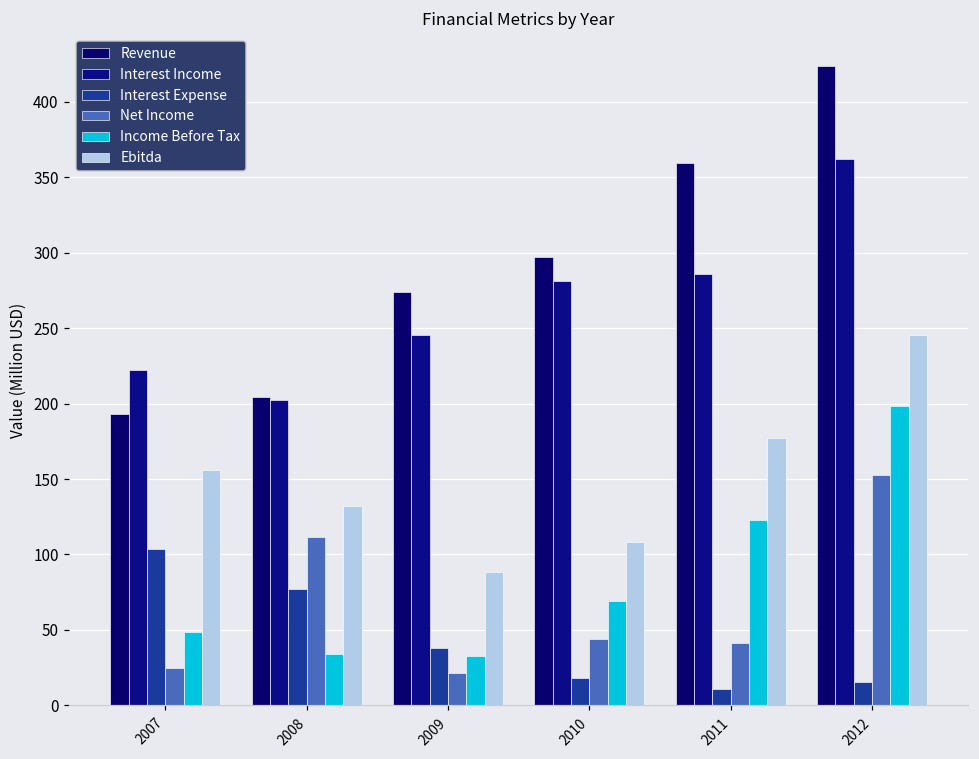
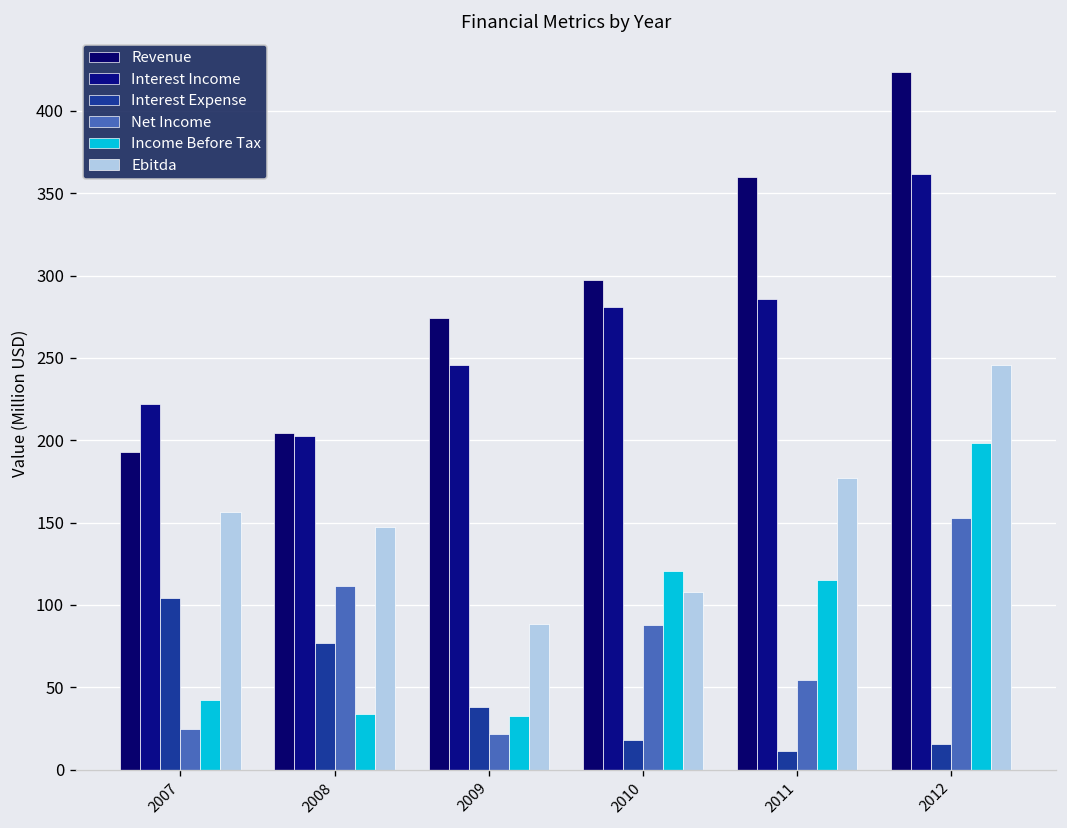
  {
    "Net Income": {
      "2007": 25,
      "2008": 112,
      "2009": 21,
-     "2010": 44,
-     "2011": 41,
+     "2010": 88,
+     "2011": 54,
      "2012": 153
    },
    "Income Before Tax": {
-     "2007": 48,
+     "2007": 42,
      "2008": 34,
      "2009": 33,
-     "2010": 69,
-     "2011": 123,
+     "2010": 121,
+     "2011": 115,
      "2012": 199
    },
    "Ebitda": {
      "2007": 156,
-     "2008": 132,
+     "2008": 147,
      "2009": 88,
      "2010": 108,
      "2011": 177,
      "2012": 246
    }
  }
